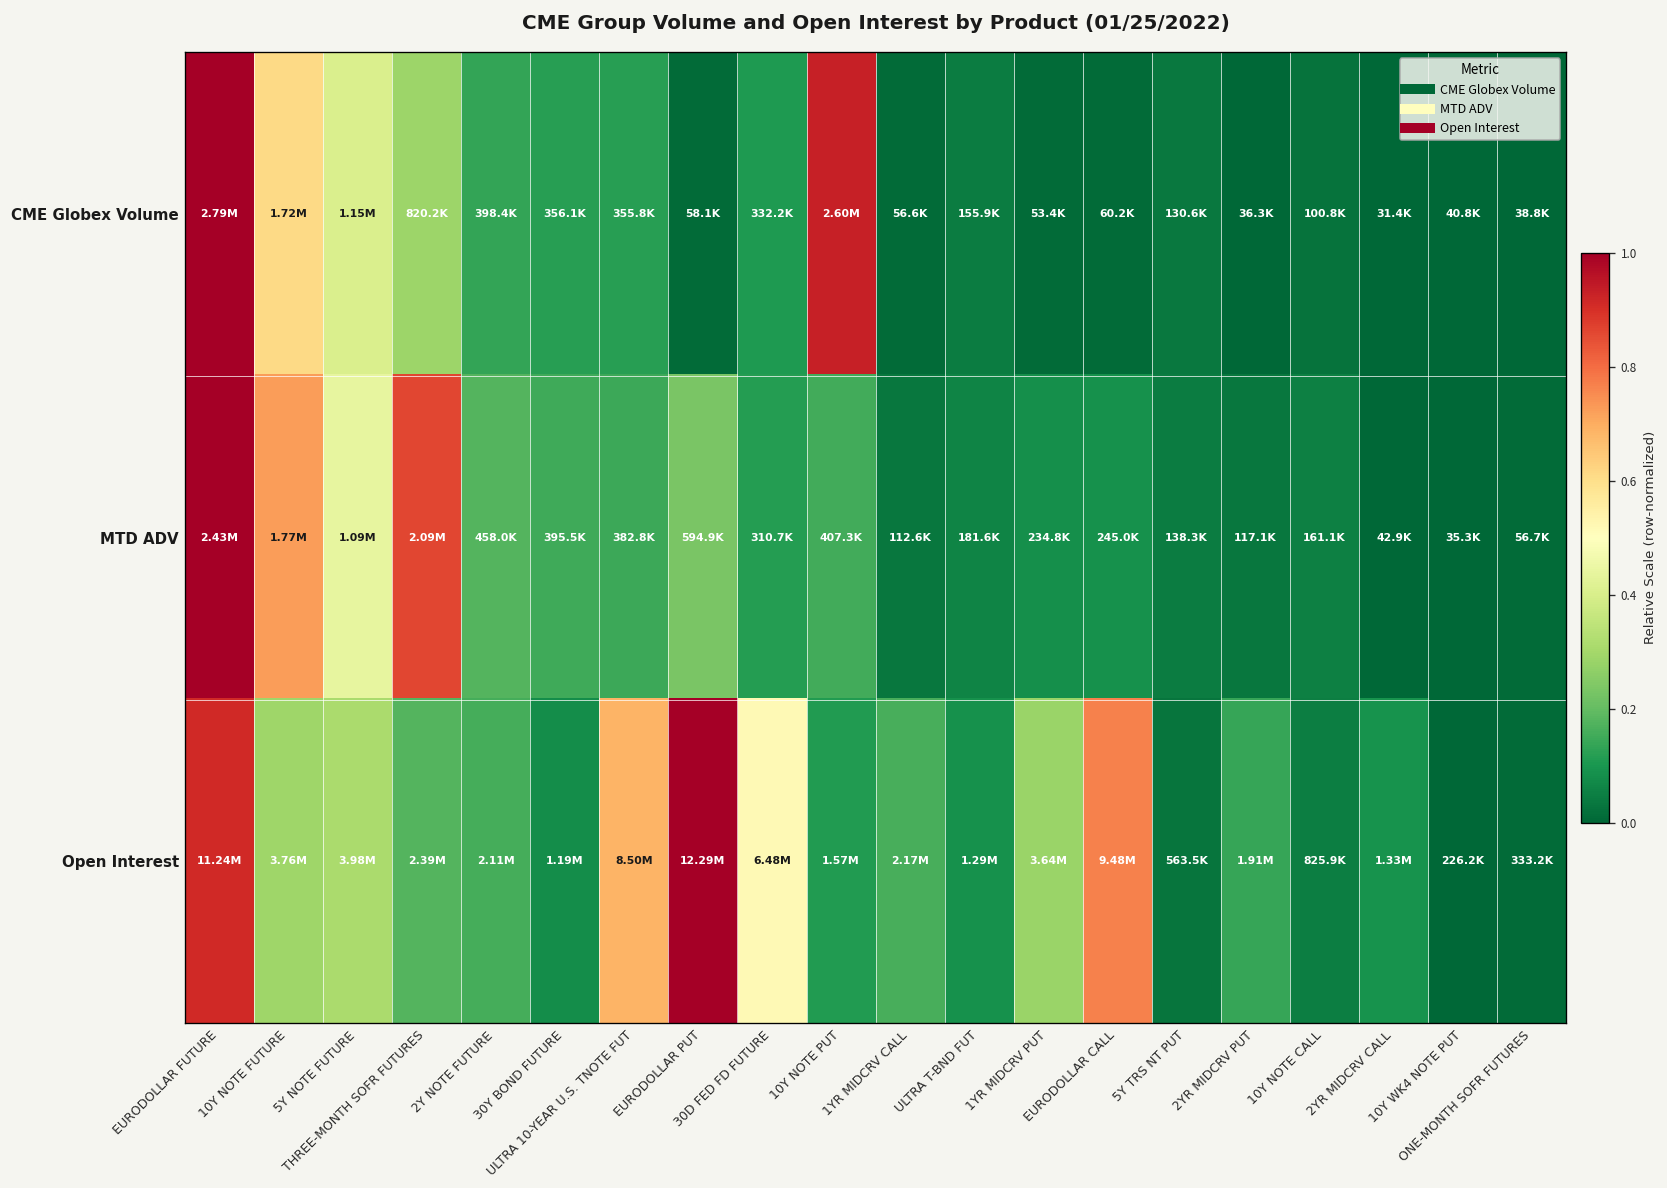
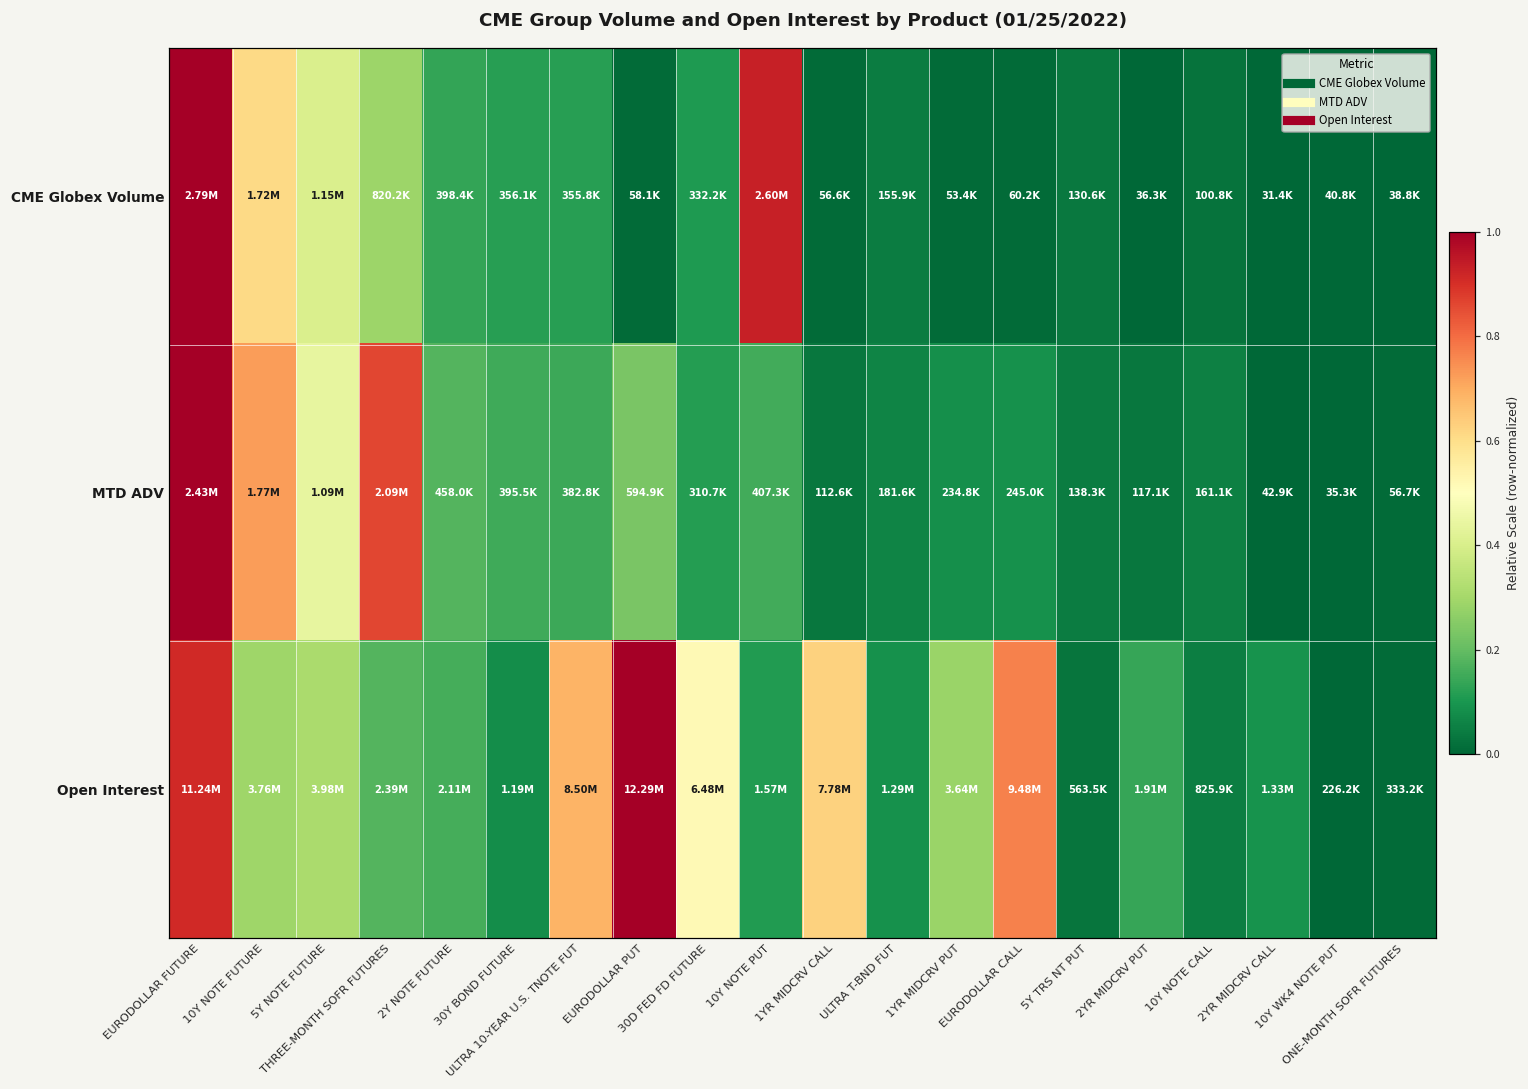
  {
    "CME Globex Volume": {
      "EURODOLLAR FUTURE": "2.79M",
      "10Y NOTE FUTURE": "1.72M",
      "5Y NOTE FUTURE": "1.15M",
      "THREE-MONTH SOFR FUTURES": "820.2K",
      "2Y NOTE FUTURE": "398.4K",
      "30Y BOND FUTURE": "356.1K",
      "ULTRA 10-YEAR U.S. TNOTE FUT": "355.8K",
      "EURODOLLAR PUT": "58.1K",
      "30D FED FD FUTURE": "332.2K",
      "10Y NOTE PUT": "2.60M",
      "1YR MIDCRV CALL": "56.6K",
      "ULTRA T-BND FUT": "155.9K",
      "1YR MIDCRV PUT": "53.4K",
      "EURODOLLAR CALL": "60.2K",
      "5Y TRS NT PUT": "130.6K",
      "2YR MIDCRV PUT": "36.3K",
      "10Y NOTE CALL": "100.8K",
      "2YR MIDCRV CALL": "31.4K",
      "10Y WK4 NOTE PUT": "40.8K",
      "ONE-MONTH SOFR FUTURES": "38.8K"
    },
    "MTD ADV": {
      "EURODOLLAR FUTURE": "2.43M",
      "10Y NOTE FUTURE": "1.77M",
      "5Y NOTE FUTURE": "1.09M",
      "THREE-MONTH SOFR FUTURES": "2.09M",
      "2Y NOTE FUTURE": "458.0K",
      "30Y BOND FUTURE": "395.5K",
      "ULTRA 10-YEAR U.S. TNOTE FUT": "382.8K",
      "EURODOLLAR PUT": "594.9K",
      "30D FED FD FUTURE": "310.7K",
      "10Y NOTE PUT": "407.3K",
      "1YR MIDCRV CALL": "112.6K",
      "ULTRA T-BND FUT": "181.6K",
      "1YR MIDCRV PUT": "234.8K",
      "EURODOLLAR CALL": "245.0K",
      "5Y TRS NT PUT": "138.3K",
      "2YR MIDCRV PUT": "117.1K",
      "10Y NOTE CALL": "161.1K",
      "2YR MIDCRV CALL": "42.9K",
      "10Y WK4 NOTE PUT": "35.3K",
      "ONE-MONTH SOFR FUTURES": "56.7K"
    },
    "Open Interest": {
      "EURODOLLAR FUTURE": "11.24M",
      "10Y NOTE FUTURE": "3.76M",
      "5Y NOTE FUTURE": "3.98M",
      "THREE-MONTH SOFR FUTURES": "2.39M",
      "2Y NOTE FUTURE": "2.11M",
      "30Y BOND FUTURE": "1.19M",
      "ULTRA 10-YEAR U.S. TNOTE FUT": "8.50M",
      "EURODOLLAR PUT": "12.29M",
      "30D FED FD FUTURE": "6.48M",
      "10Y NOTE PUT": "1.57M",
-     "1YR MIDCRV CALL": "2.17M",
+     "1YR MIDCRV CALL": "7.78M",
      "ULTRA T-BND FUT": "1.29M",
      "1YR MIDCRV PUT": "3.64M",
      "EURODOLLAR CALL": "9.48M",
      "5Y TRS NT PUT": "563.5K",
      "2YR MIDCRV PUT": "1.91M",
      "10Y NOTE CALL": "825.9K",
      "2YR MIDCRV CALL": "1.33M",
      "10Y WK4 NOTE PUT": "226.2K",
      "ONE-MONTH SOFR FUTURES": "333.2K"
    }
  }
